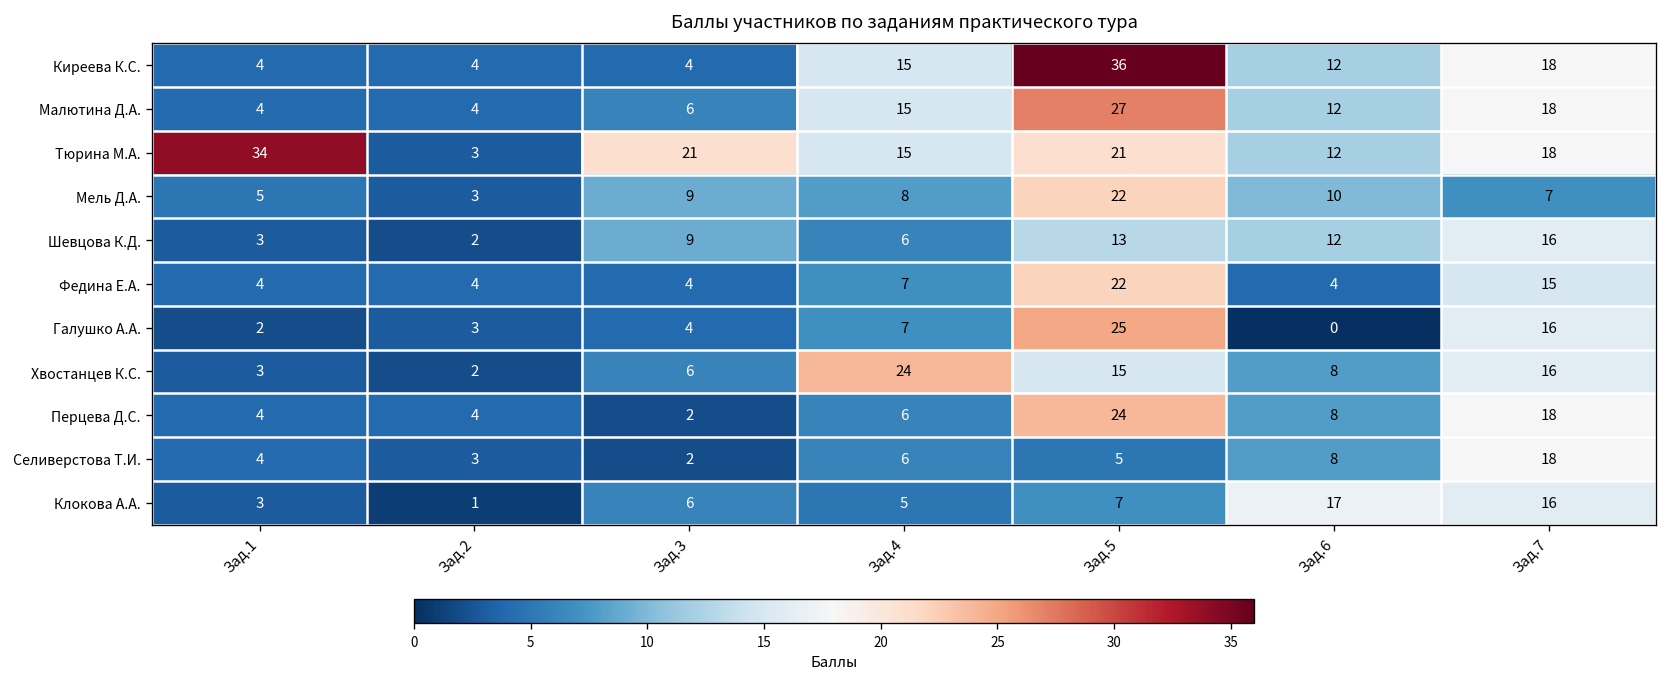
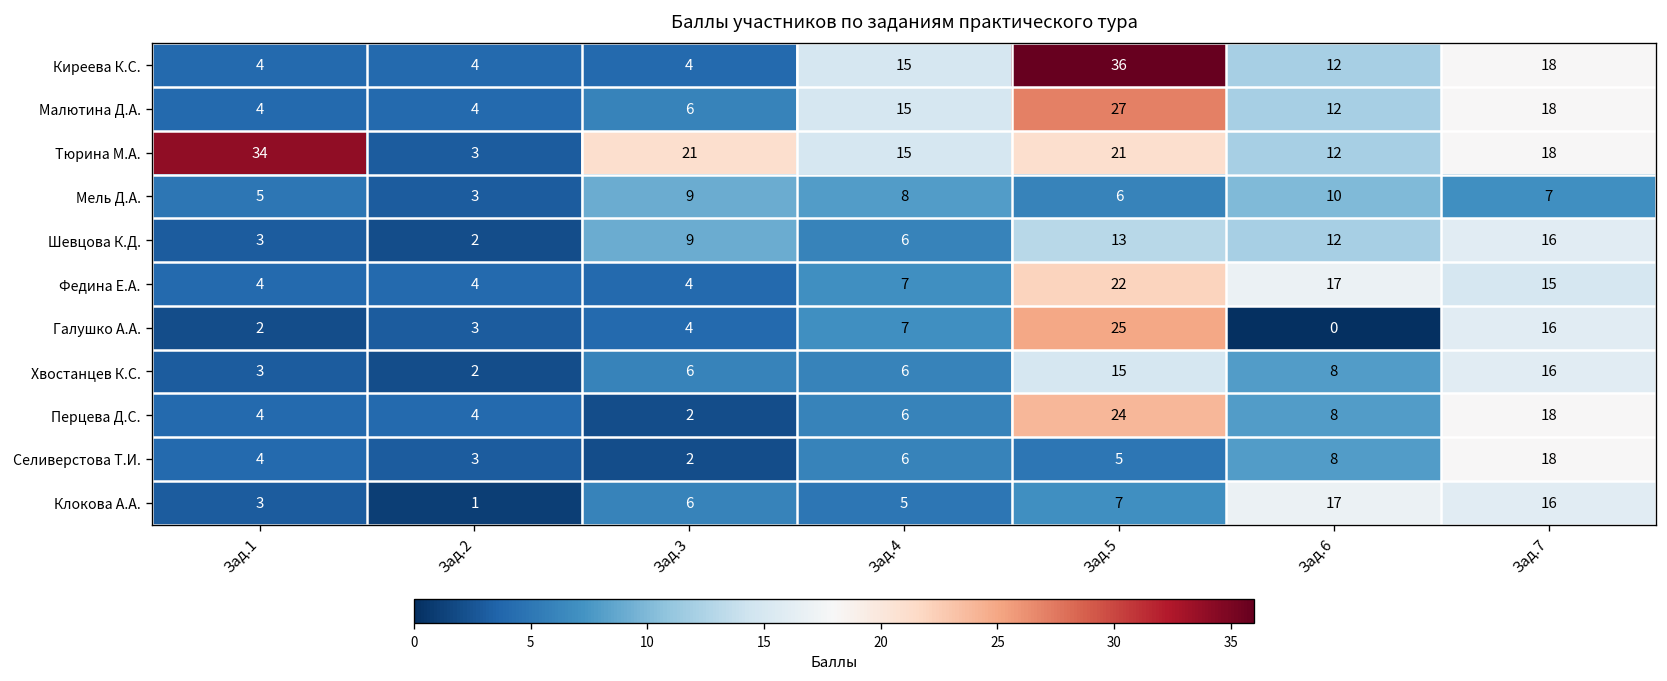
  {
    "Киреева К.С.": {
      "Зад.1": 4,
      "Зад.2": 4,
      "Зад.3": 4,
      "Зад.4": 15,
      "Зад.5": 36,
      "Зад.6": 12,
      "Зад.7": 18
    },
    "Малютина Д.А.": {
      "Зад.1": 4,
      "Зад.2": 4,
      "Зад.3": 6,
      "Зад.4": 15,
      "Зад.5": 27,
      "Зад.6": 12,
      "Зад.7": 18
    },
    "Тюрина М.А.": {
      "Зад.1": 34,
      "Зад.2": 3,
      "Зад.3": 21,
      "Зад.4": 15,
      "Зад.5": 21,
      "Зад.6": 12,
      "Зад.7": 18
    },
    "Мель Д.А.": {
      "Зад.1": 5,
      "Зад.2": 3,
      "Зад.3": 9,
      "Зад.4": 8,
-     "Зад.5": 22,
+     "Зад.5": 6,
      "Зад.6": 10,
      "Зад.7": 7
    },
    "Шевцова К.Д.": {
      "Зад.1": 3,
      "Зад.2": 2,
      "Зад.3": 9,
      "Зад.4": 6,
      "Зад.5": 13,
      "Зад.6": 12,
      "Зад.7": 16
    },
    "Федина Е.А.": {
      "Зад.1": 4,
      "Зад.2": 4,
      "Зад.3": 4,
      "Зад.4": 7,
      "Зад.5": 22,
-     "Зад.6": 4,
+     "Зад.6": 17,
      "Зад.7": 15
    },
    "Галушко А.А.": {
      "Зад.1": 2,
      "Зад.2": 3,
      "Зад.3": 4,
      "Зад.4": 7,
      "Зад.5": 25,
      "Зад.6": 0,
      "Зад.7": 16
    },
    "Хвостанцев К.С.": {
      "Зад.1": 3,
      "Зад.2": 2,
      "Зад.3": 6,
-     "Зад.4": 24,
+     "Зад.4": 6,
      "Зад.5": 15,
      "Зад.6": 8,
      "Зад.7": 16
    },
    "Перцева Д.С.": {
      "Зад.1": 4,
      "Зад.2": 4,
      "Зад.3": 2,
      "Зад.4": 6,
      "Зад.5": 24,
      "Зад.6": 8,
      "Зад.7": 18
    },
    "Селиверстова Т.И.": {
      "Зад.1": 4,
      "Зад.2": 3,
      "Зад.3": 2,
      "Зад.4": 6,
      "Зад.5": 5,
      "Зад.6": 8,
      "Зад.7": 18
    },
    "Клокова А.А.": {
      "Зад.1": 3,
      "Зад.2": 1,
      "Зад.3": 6,
      "Зад.4": 5,
      "Зад.5": 7,
      "Зад.6": 17,
      "Зад.7": 16
    }
  }
